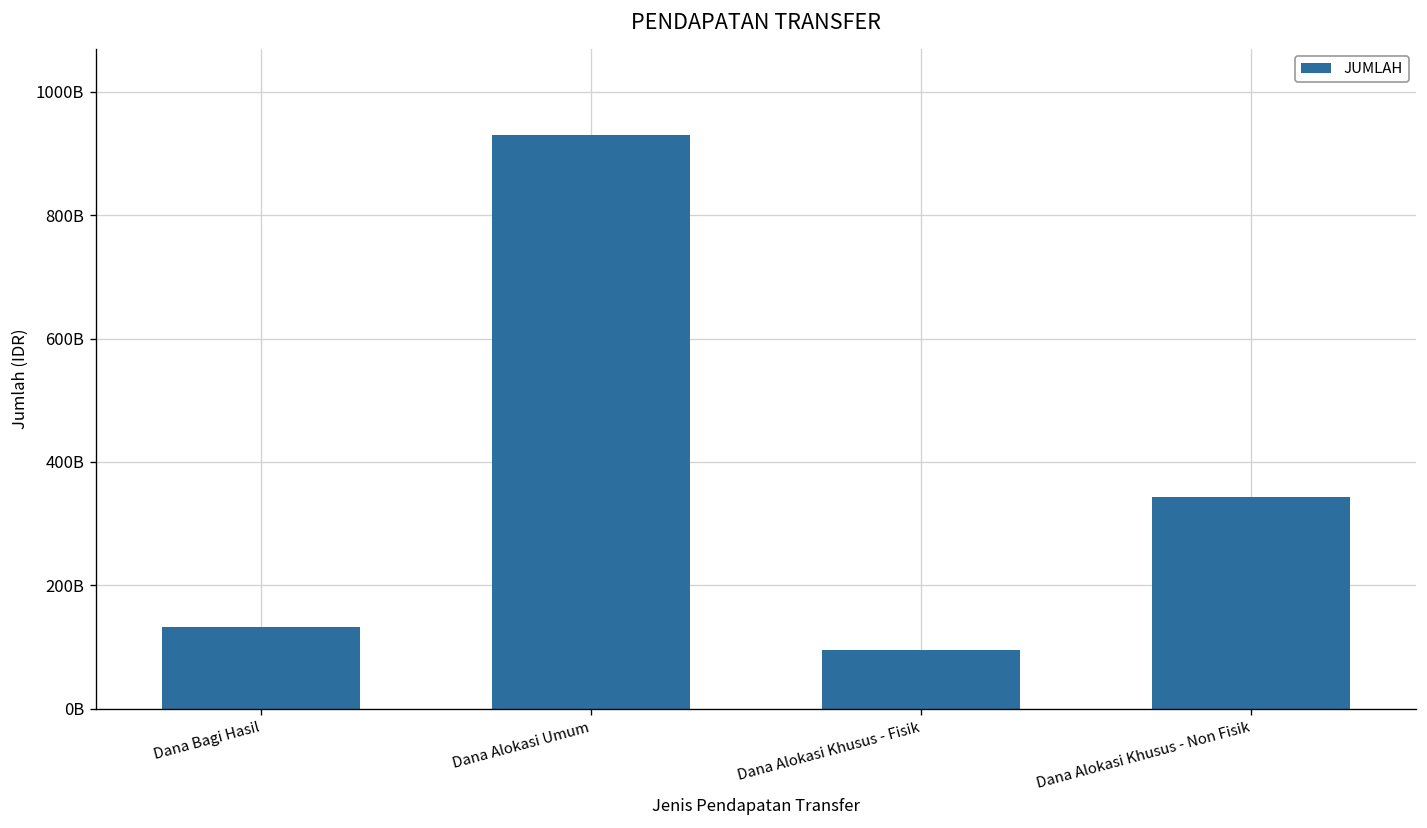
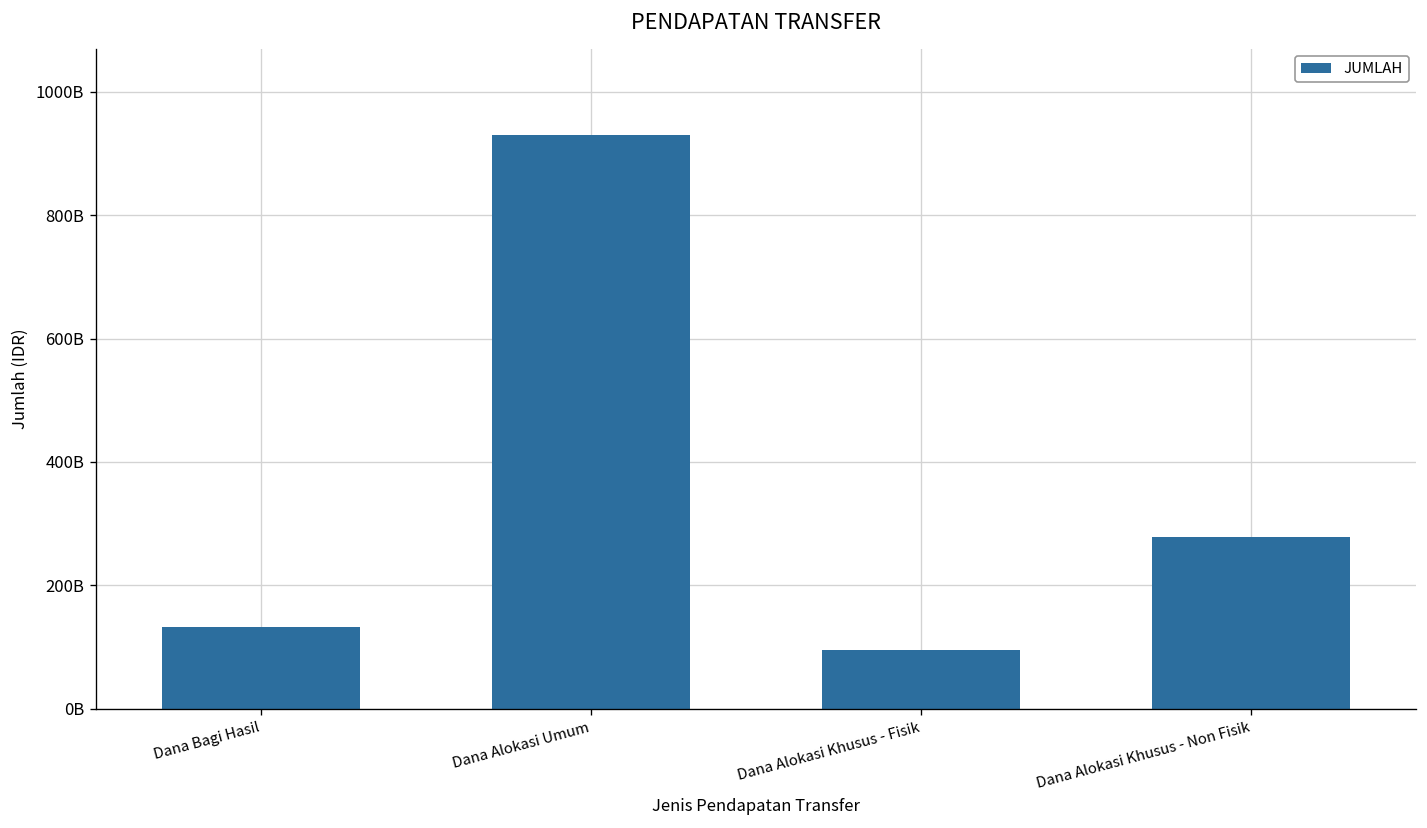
  {
    "Dana Bagi Hasil": 130000000000,
    "Dana Alokasi Umum": 930000000000,
    "Dana Alokasi Khusus - Fisik": 100000000000,
-   "Dana Alokasi Khusus - Non Fisik": 340000000000
+   "Dana Alokasi Khusus - Non Fisik": 280000000000
  }
